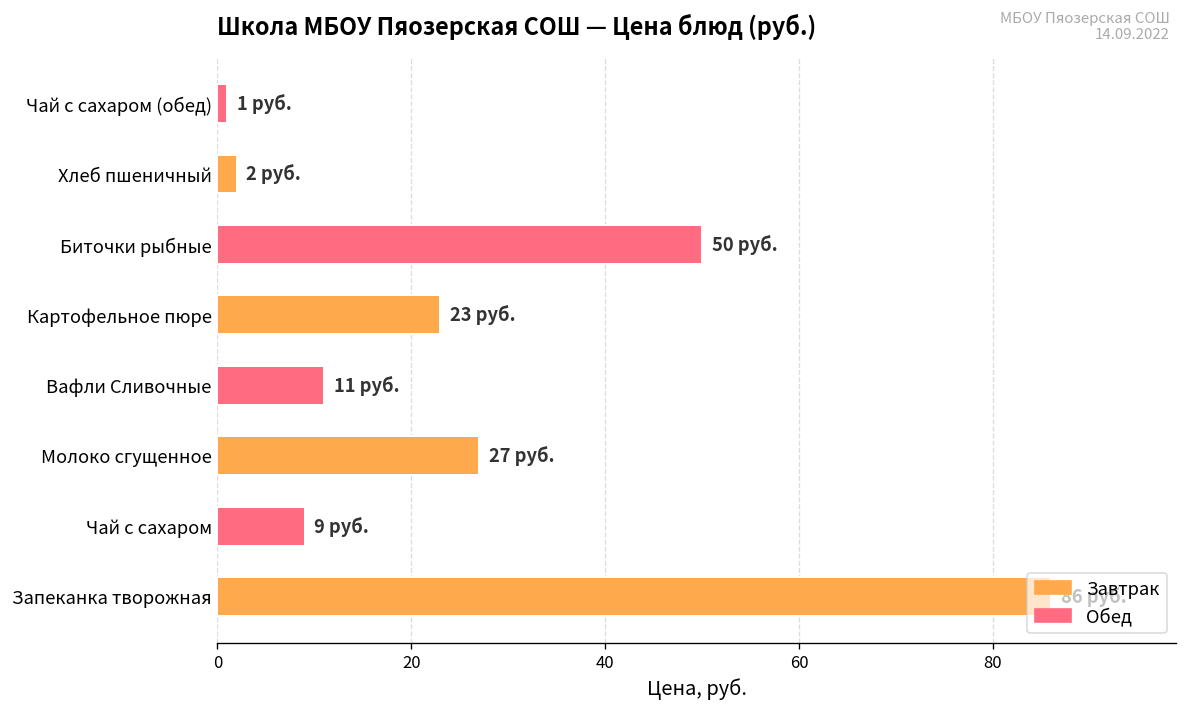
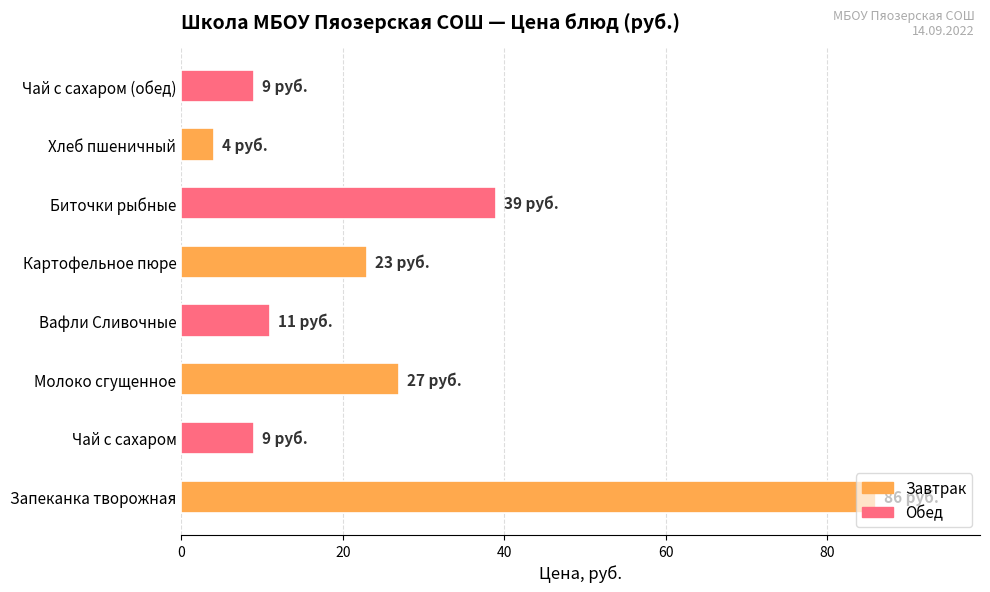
  {
-   "Чай с сахаром (обед)": 1,
-   "Хлеб пшеничный": 2,
-   "Биточки рыбные": 50,
+   "Чай с сахаром (обед)": 9,
+   "Хлеб пшеничный": 4,
+   "Биточки рыбные": 39,
    "Картофельное пюре": 23,
    "Вафли Сливочные": 11,
    "Молоко сгущенное": 27,
    "Чай с сахаром": 9
  }
